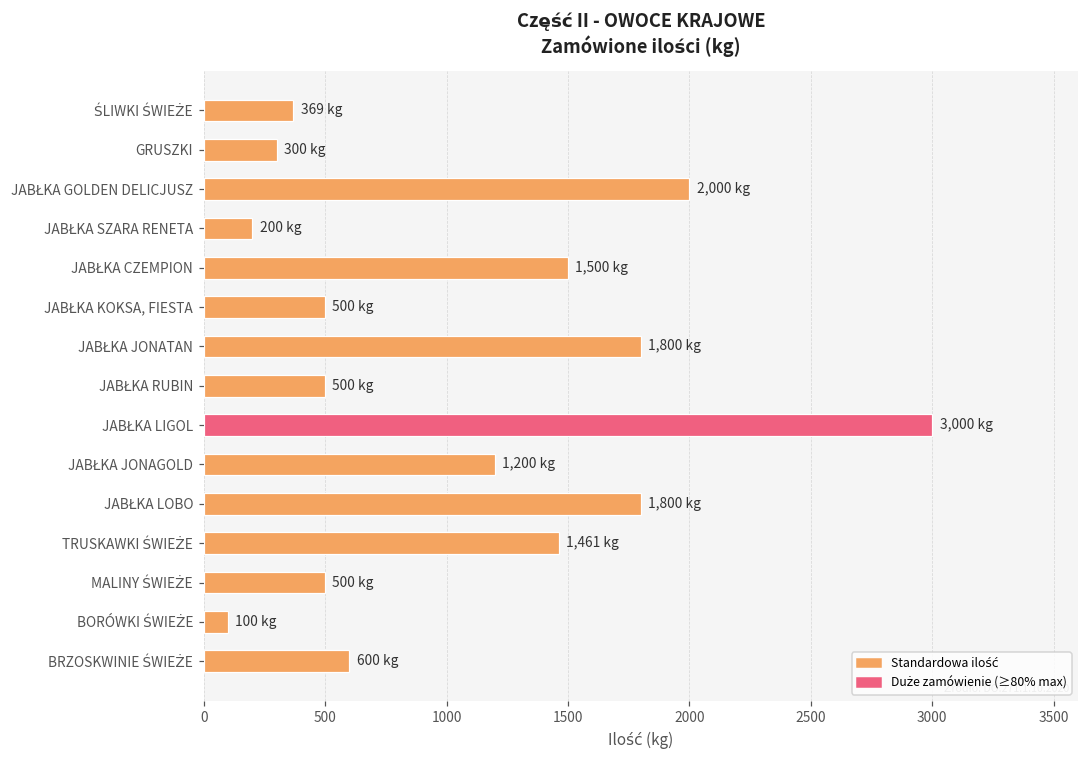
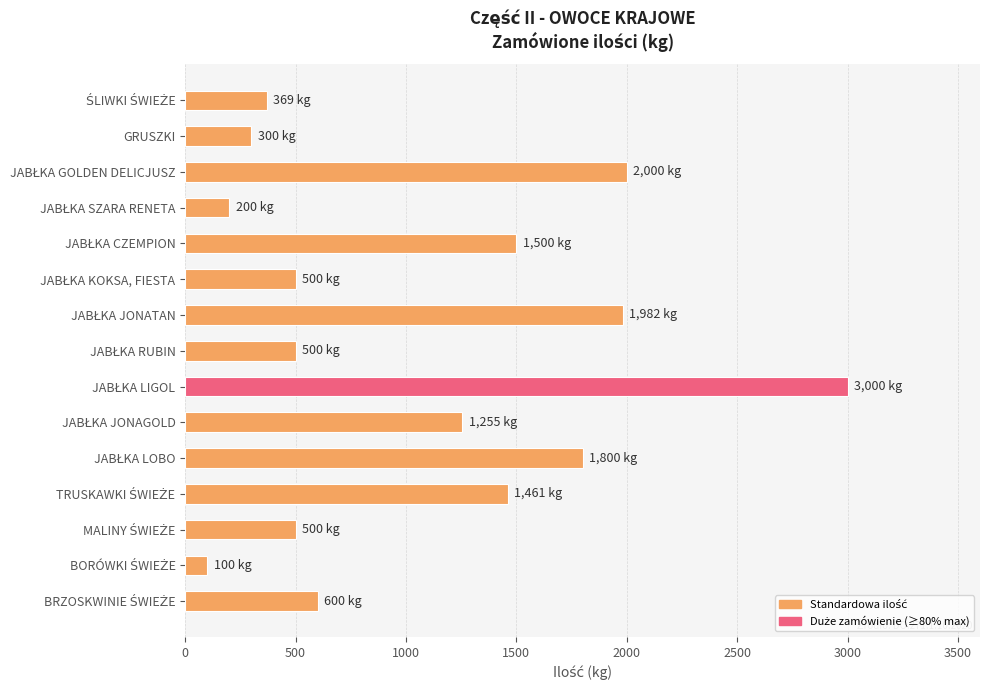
  {
    "ŚLIWKI ŚWIEŻE": "369",
    "GRUSZKI": "300",
    "JABŁKA GOLDEN DELICJUSZ": "2,000",
    "JABŁKA SZARA RENETA": "200",
    "JABŁKA CZEMPION": "1,500",
    "JABŁKA KOKSA, FIESTA": "500",
-   "JABŁKA JONATAN": "1,800",
+   "JABŁKA JONATAN": "1,982",
    "JABŁKA RUBIN": "500",
    "JABŁKA LIGOL": "3,000",
-   "JABŁKA JONAGOLD": "1,200",
+   "JABŁKA JONAGOLD": "1,255",
    "JABŁKA LOBO": "1,800",
    "TRUSKAWKI ŚWIEŻE": "1,461",
    "MALINY ŚWIEŻE": "500",
    "BORÓWKI ŚWIEŻE": "100",
    "BRZOSKWINIE ŚWIEŻE": "600"
  }
